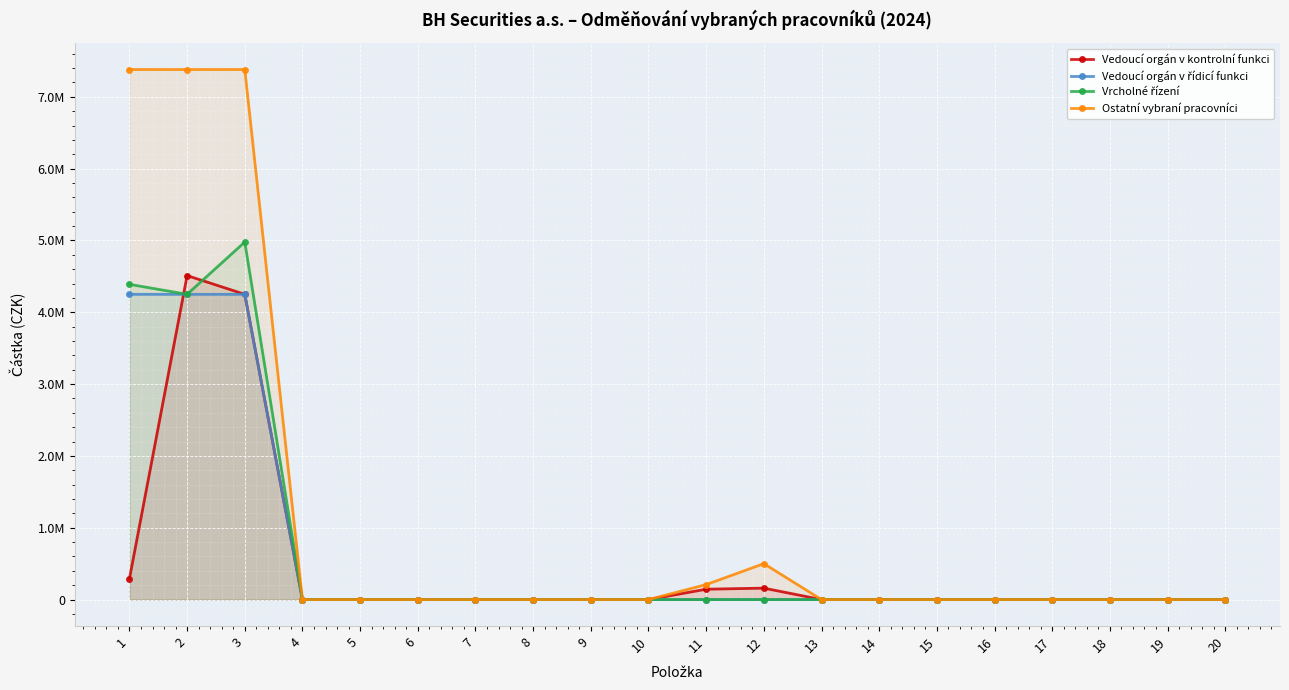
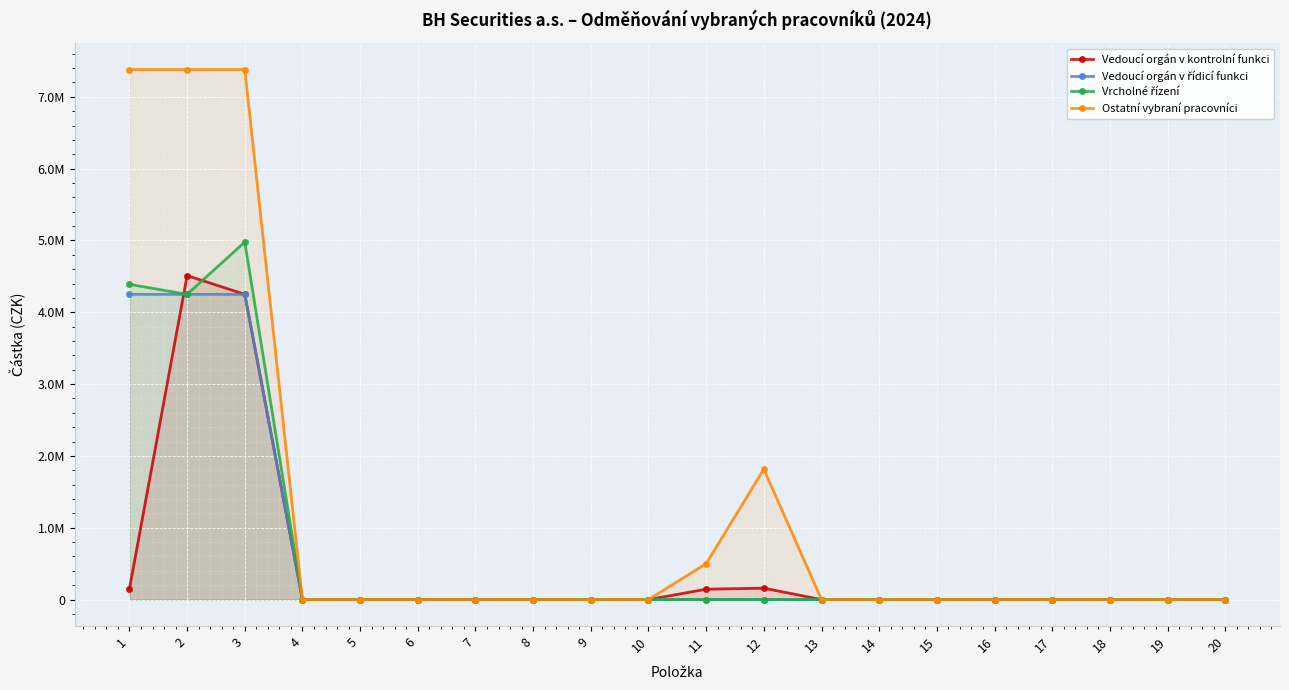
  {
    "Vedoucí orgán v kontrolní funkci": {
-     "1": 300000,
+     "1": 200000,
      "2": 4500000,
      "11": 100000,
      "12": 200000
    },
    "Vedoucí orgán v řídicí funkci": {
      "1": 4300000
    },
    "Vrcholné řízení": {
      "1": 4400000,
      "3": 5000000
    },
    "Ostatní vybraní pracovníci": {
      "1": 7400000,
      "2": 7400000,
      "3": 7400000,
-     "11": 200000,
-     "12": 500000
+     "11": 500000,
+     "12": 1800000
    }
  }
